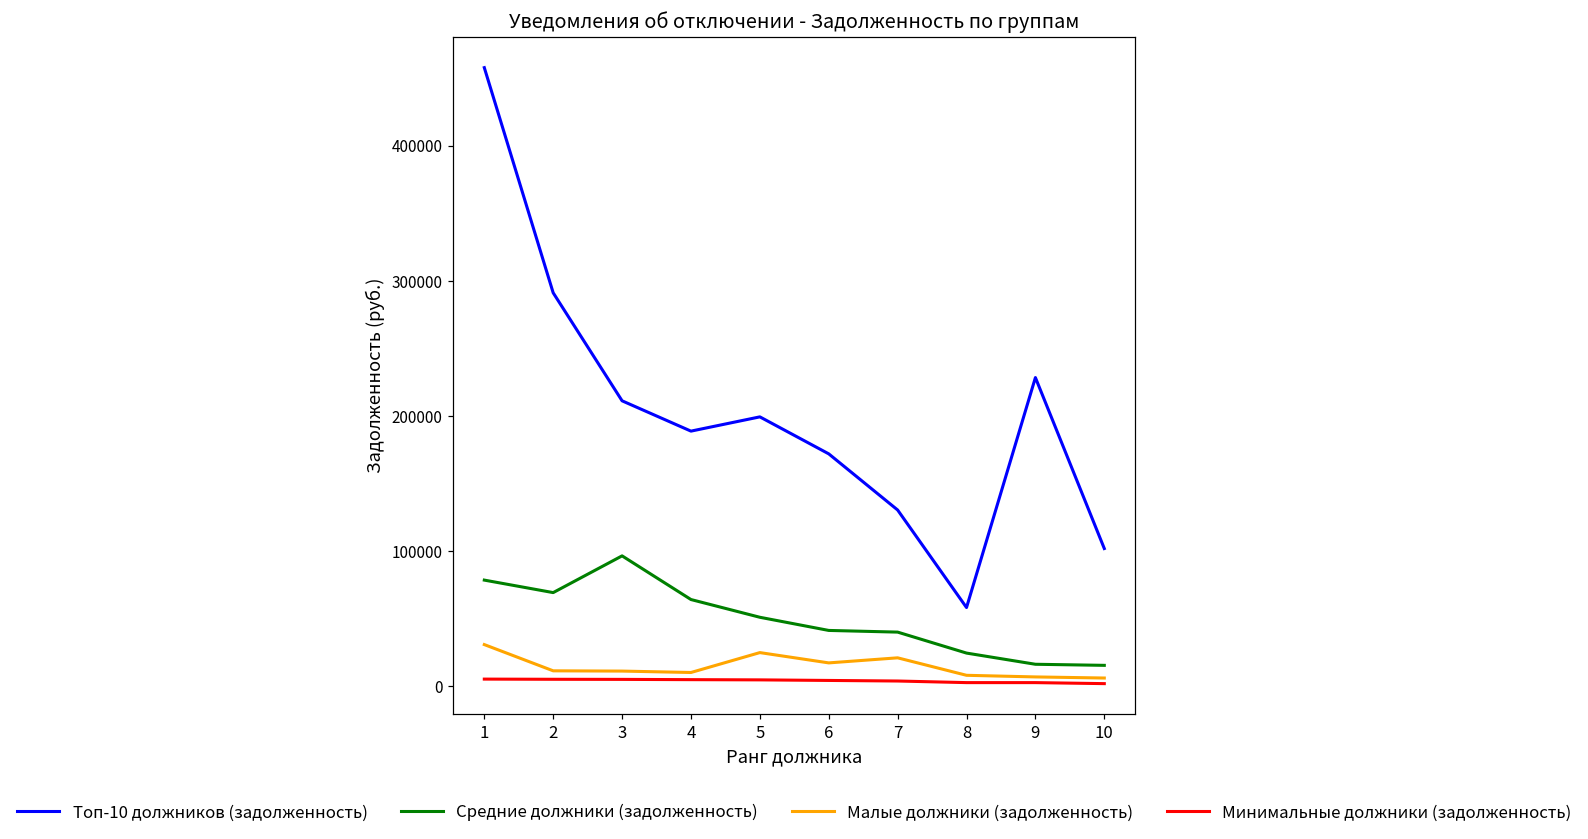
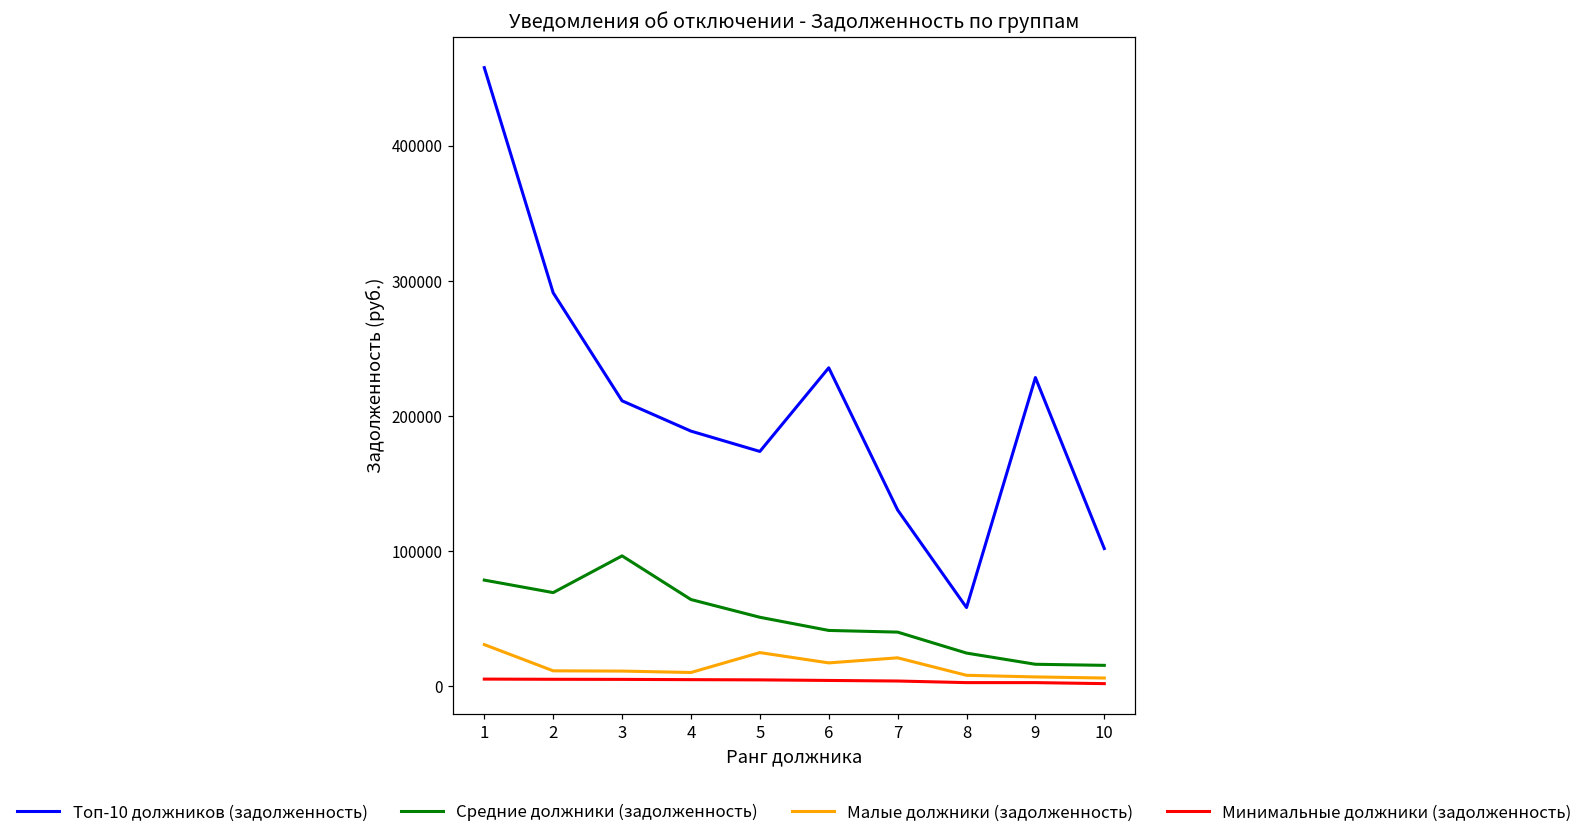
  {
    "Топ-10 должников (задолженность)": {
      "1": 458000,
      "2": 291000,
      "3": 211000,
      "4": 189000,
-     "5": 199000,
-     "6": 172000,
+     "5": 174000,
+     "6": 236000,
      "7": 130000,
      "8": 58000,
      "9": 228000,
      "10": 102000
    },
    "Средние должники (задолженность)": {
      "1": 79000,
      "2": 69000,
      "3": 97000,
      "4": 64000,
      "5": 51000,
      "6": 41000,
      "7": 40000,
      "8": 25000,
      "9": 16000,
      "10": 16000
    },
    "Малые должники (задолженность)": {
      "1": 31000,
      "2": 11000,
      "3": 11000,
      "4": 10000,
      "5": 25000,
      "6": 17000,
      "7": 21000,
      "8": 8000,
      "9": 7000,
      "10": 6000
    }
  }
